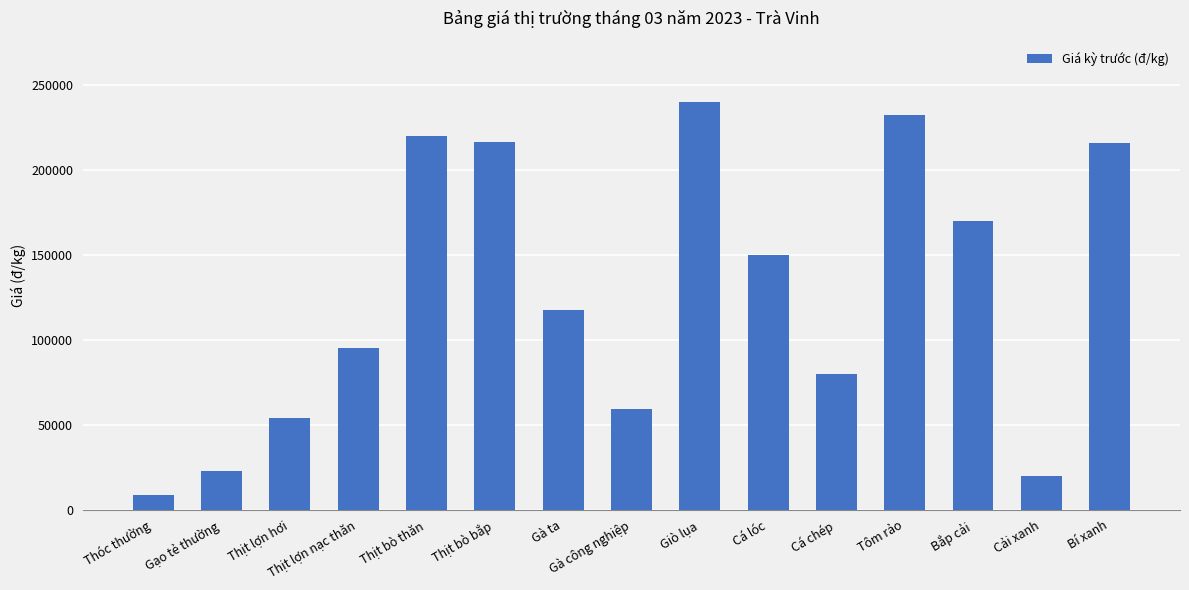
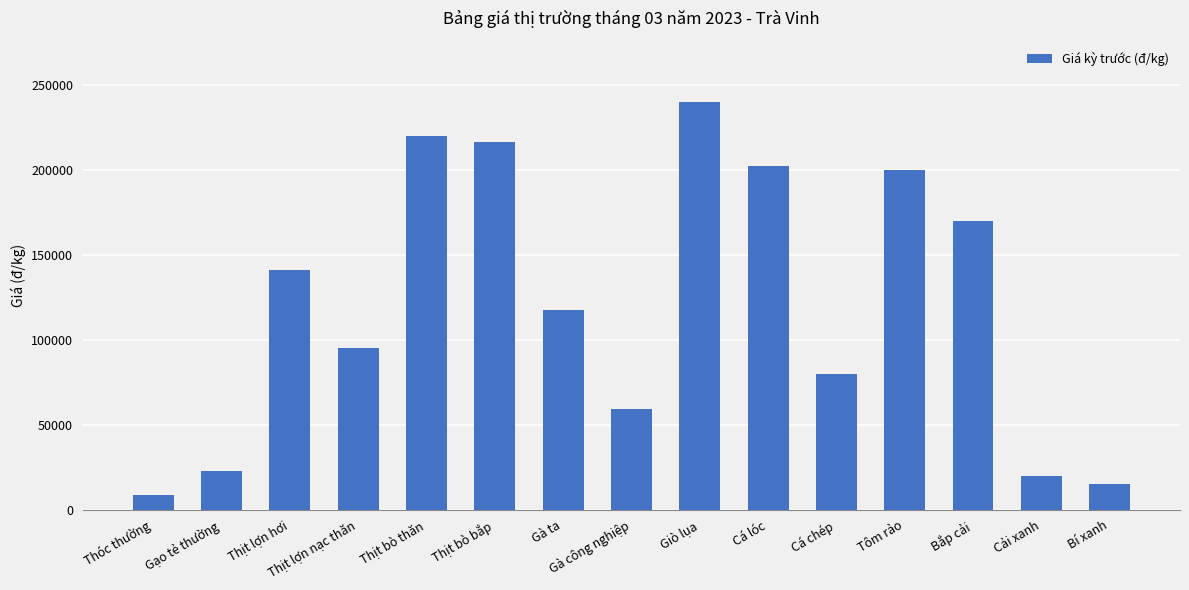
  {
    "Thóc thường": 9000,
    "Gạo tẻ thường": 23000,
-   "Thịt lợn hơi": 54000,
+   "Thịt lợn hơi": 141000,
    "Thịt lợn nạc thăn": 95000,
    "Thịt bò thăn": 220000,
    "Thịt bò bắp": 217000,
    "Gà ta": 117000,
    "Gà công nghiệp": 59000,
    "Giò lụa": 240000,
-   "Cá lóc": 150000,
+   "Cá lóc": 202000,
    "Cá chép": 80000,
-   "Tôm rảo": 232000,
+   "Tôm rảo": 200000,
    "Bắp cải": 170000,
    "Cải xanh": 20000,
-   "Bí xanh": 216000
+   "Bí xanh": 15000
  }
